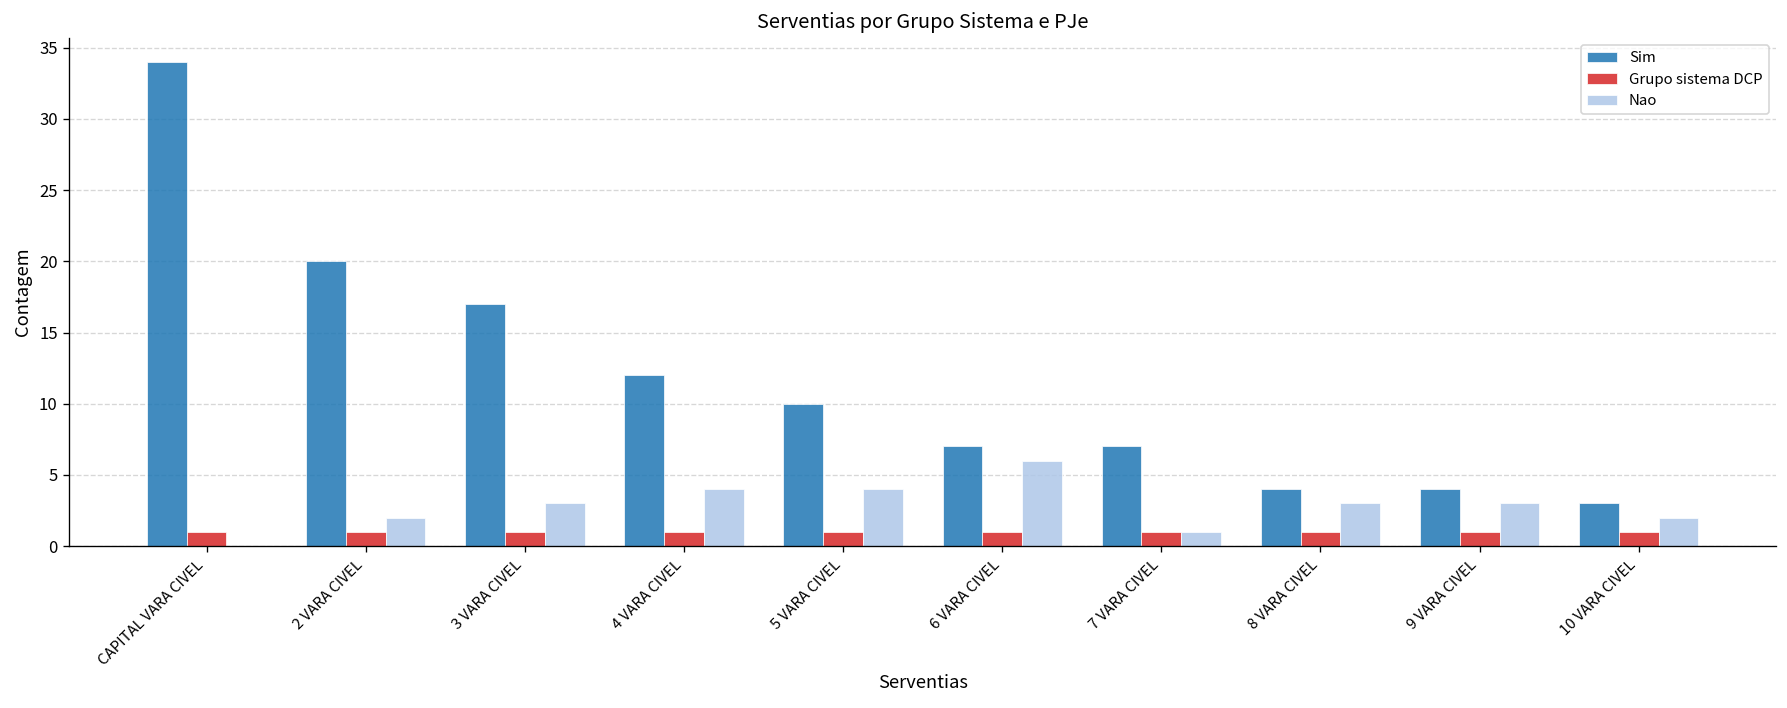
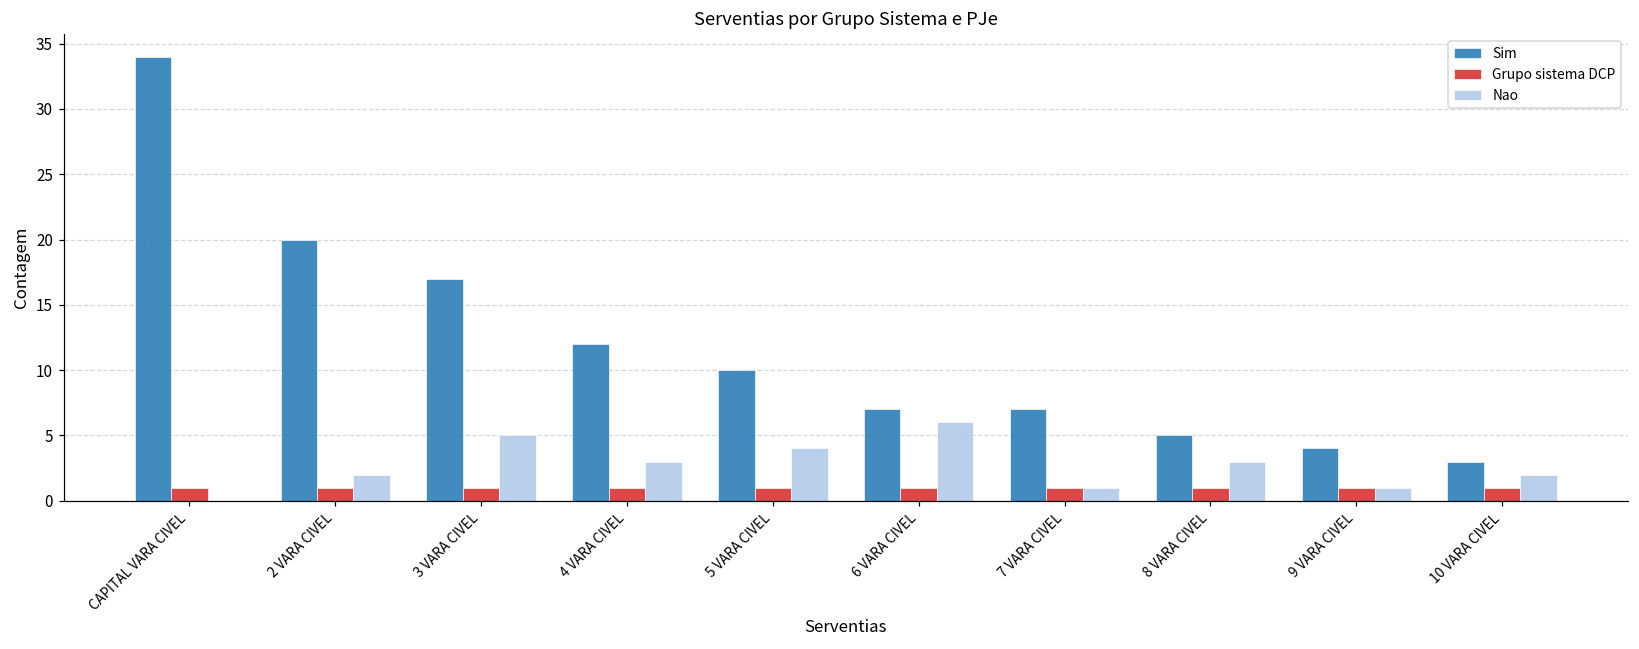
  {
    "Sim": {
      "CAPITAL VARA CIVEL": 34,
      "2 VARA CIVEL": 20,
      "3 VARA CIVEL": 17,
      "4 VARA CIVEL": 12,
      "5 VARA CIVEL": 10,
      "6 VARA CIVEL": 7,
      "7 VARA CIVEL": 7,
-     "8 VARA CIVEL": 4,
+     "8 VARA CIVEL": 5,
      "9 VARA CIVEL": 4,
      "10 VARA CIVEL": 3
    },
    "Grupo sistema DCP": {
      "CAPITAL VARA CIVEL": 1,
      "2 VARA CIVEL": 1,
      "3 VARA CIVEL": 1,
      "4 VARA CIVEL": 1,
      "5 VARA CIVEL": 1,
      "6 VARA CIVEL": 1,
      "7 VARA CIVEL": 1,
      "8 VARA CIVEL": 1,
      "9 VARA CIVEL": 1,
      "10 VARA CIVEL": 1
    },
    "Nao": {
      "CAPITAL VARA CIVEL": 0,
      "2 VARA CIVEL": 2,
-     "3 VARA CIVEL": 3,
-     "4 VARA CIVEL": 4,
+     "3 VARA CIVEL": 5,
+     "4 VARA CIVEL": 3,
      "5 VARA CIVEL": 4,
      "6 VARA CIVEL": 6,
      "7 VARA CIVEL": 1,
      "8 VARA CIVEL": 3,
-     "9 VARA CIVEL": 3,
+     "9 VARA CIVEL": 1,
      "10 VARA CIVEL": 2
    }
  }
